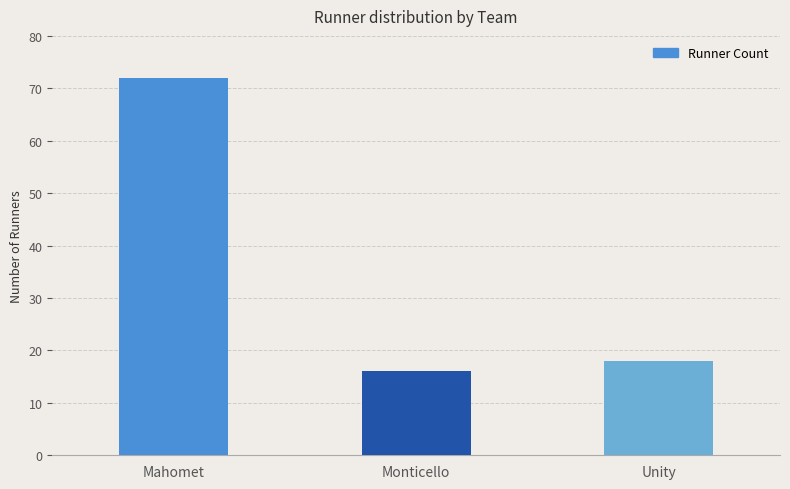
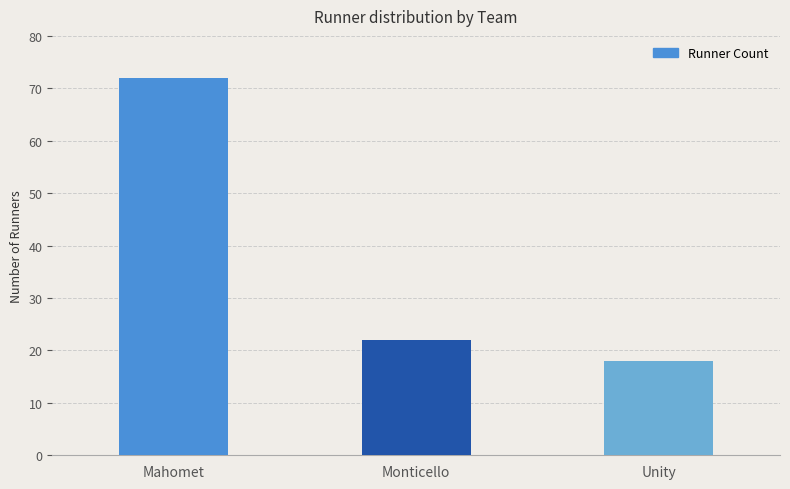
  {
    "Mahomet": 72,
-   "Monticello": 16,
+   "Monticello": 22,
    "Unity": 18
  }
